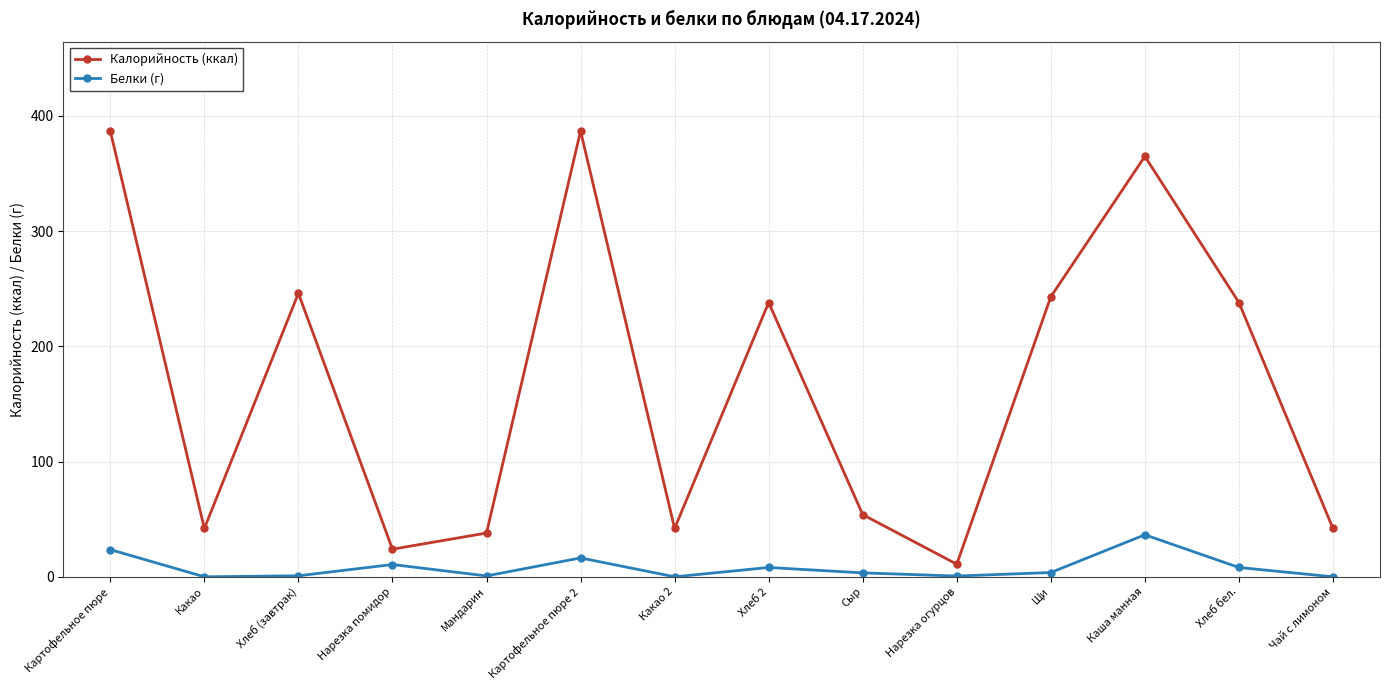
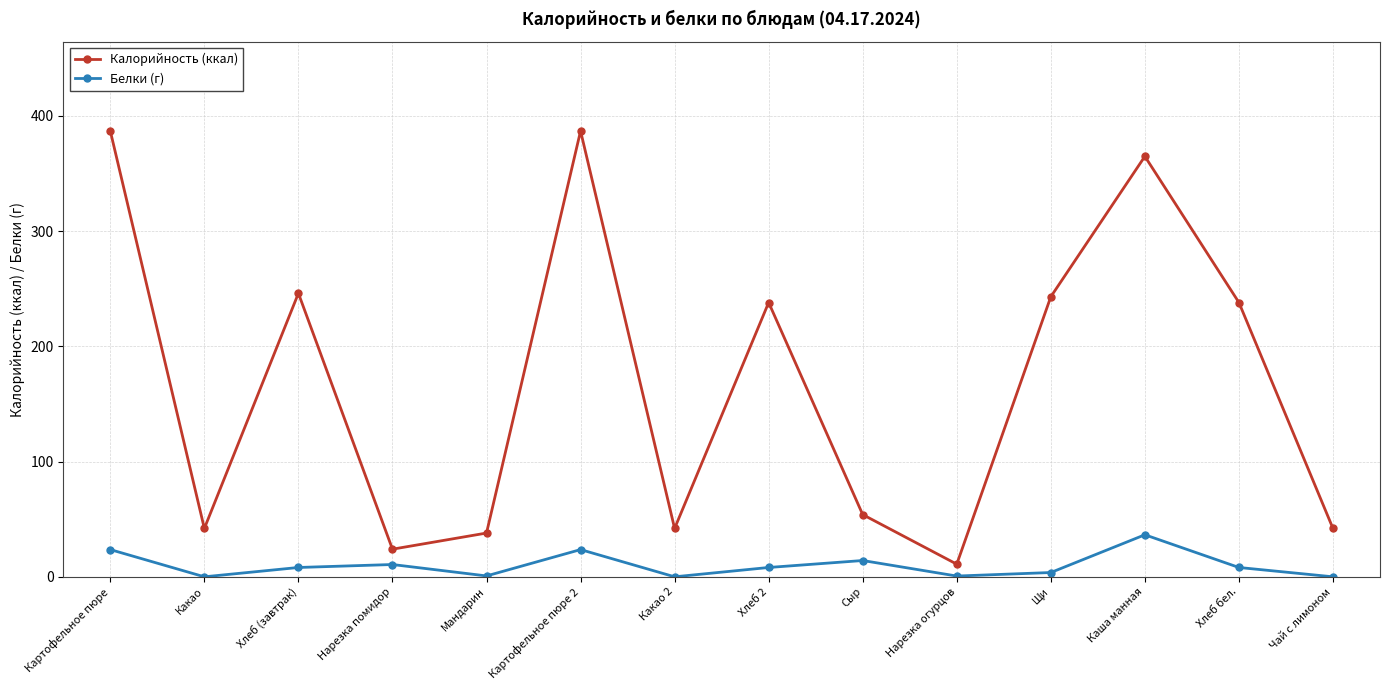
  {
    "Калорийность (ккал)": {
      "Картофельное пюре": 387,
      "Какао": 42,
      "Хлеб (завтрак)": 246,
      "Нарезка помидор": 24,
      "Мандарин": 38,
      "Картофельное пюре 2": 387,
      "Какао 2": 42,
      "Хлеб 2": 238,
      "Сыр": 54,
      "Нарезка огурцов": 11,
      "Щи": 243,
      "Каша манная": 365,
      "Хлеб бел.": 238,
      "Чай с лимоном": 42
    },
    "Белки (г)": {
      "Картофельное пюре": 24,
      "Какао": 0,
-     "Хлеб (завтрак)": 1,
+     "Хлеб (завтрак)": 8,
      "Нарезка помидор": 11,
      "Мандарин": 1,
-     "Картофельное пюре 2": 16,
+     "Картофельное пюре 2": 24,
      "Какао 2": 0,
      "Хлеб 2": 8,
-     "Сыр": 3,
+     "Сыр": 14,
      "Нарезка огурцов": 1,
      "Щи": 4,
      "Каша манная": 37,
      "Хлеб бел.": 8,
      "Чай с лимоном": 0
    }
  }
